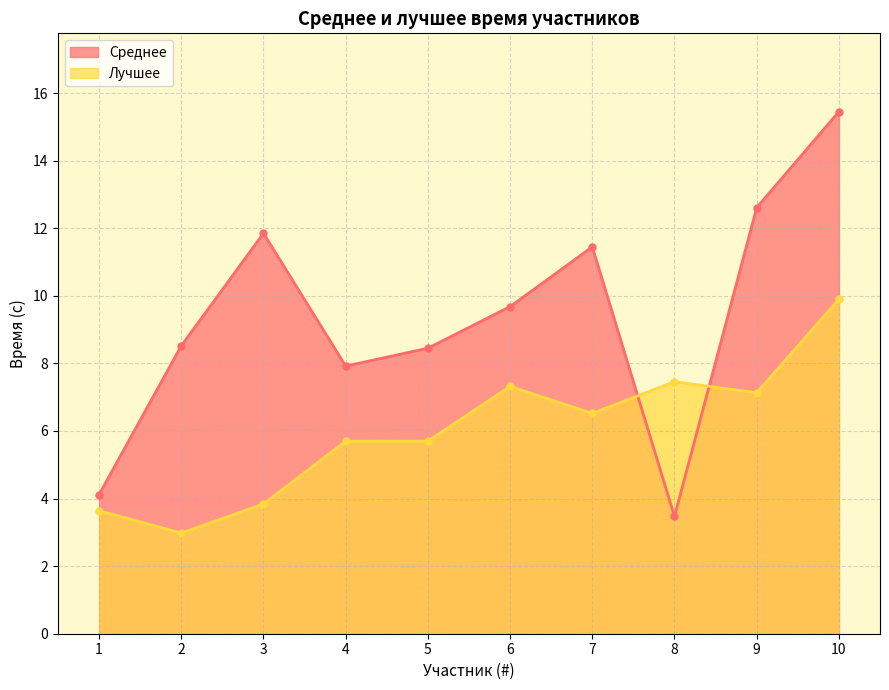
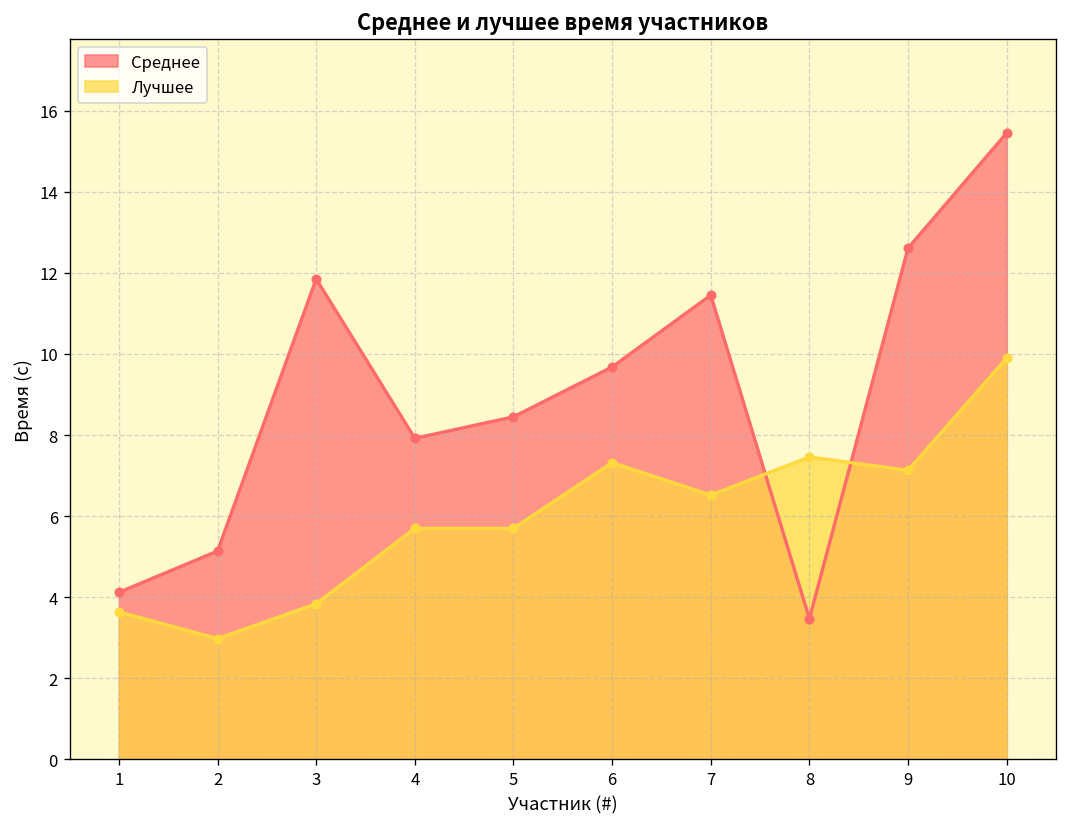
  {
    "Среднее": {
      "1": 4.1,
-     "2": 8.5,
+     "2": 5.1,
      "3": 11.9,
      "4": 7.9,
      "5": 8.5,
      "6": 9.7,
      "7": 11.5,
      "8": 3.5,
      "9": 12.6,
      "10": 15.5
    },
    "Лучшее": {
      "1": 3.6,
      "2": 3.0,
      "3": 3.8,
      "4": 5.7,
      "5": 5.7,
      "6": 7.3,
      "7": 6.5,
      "8": 7.5,
      "9": 7.1,
      "10": 9.9
    }
  }
